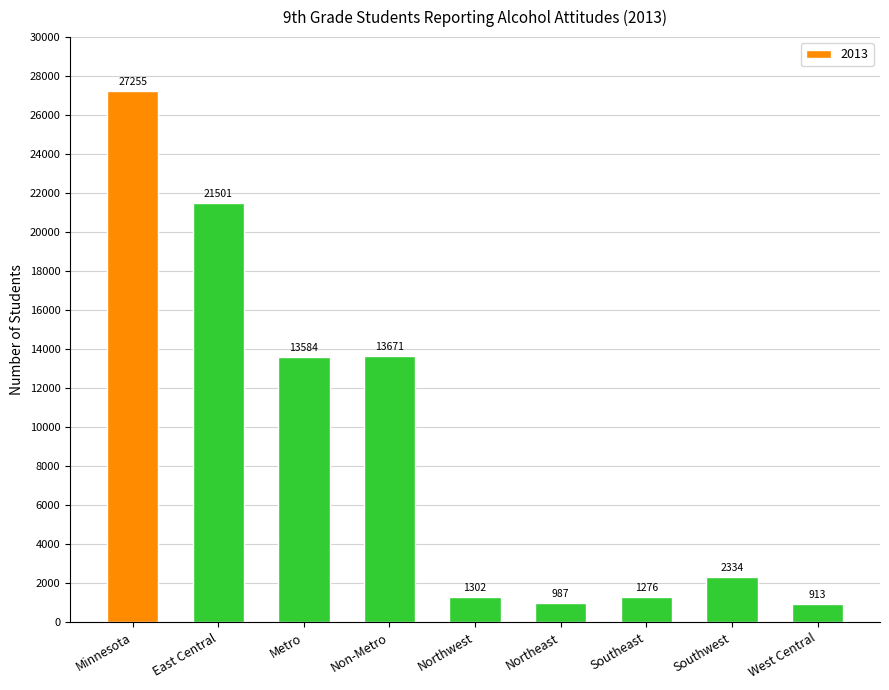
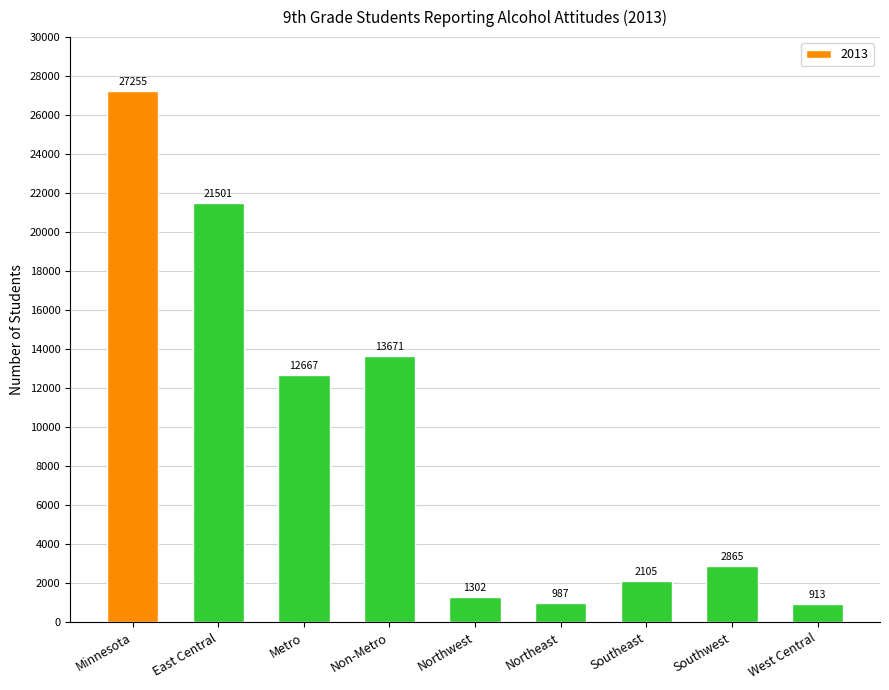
  {
    "Minnesota": 27255,
    "East Central": 21501,
-   "Metro": 13584,
+   "Metro": 12667,
    "Non-Metro": 13671,
    "Northwest": 1302,
    "Northeast": 987,
-   "Southeast": 1276,
-   "Southwest": 2334,
+   "Southeast": 2105,
+   "Southwest": 2865,
    "West Central": 913
  }
